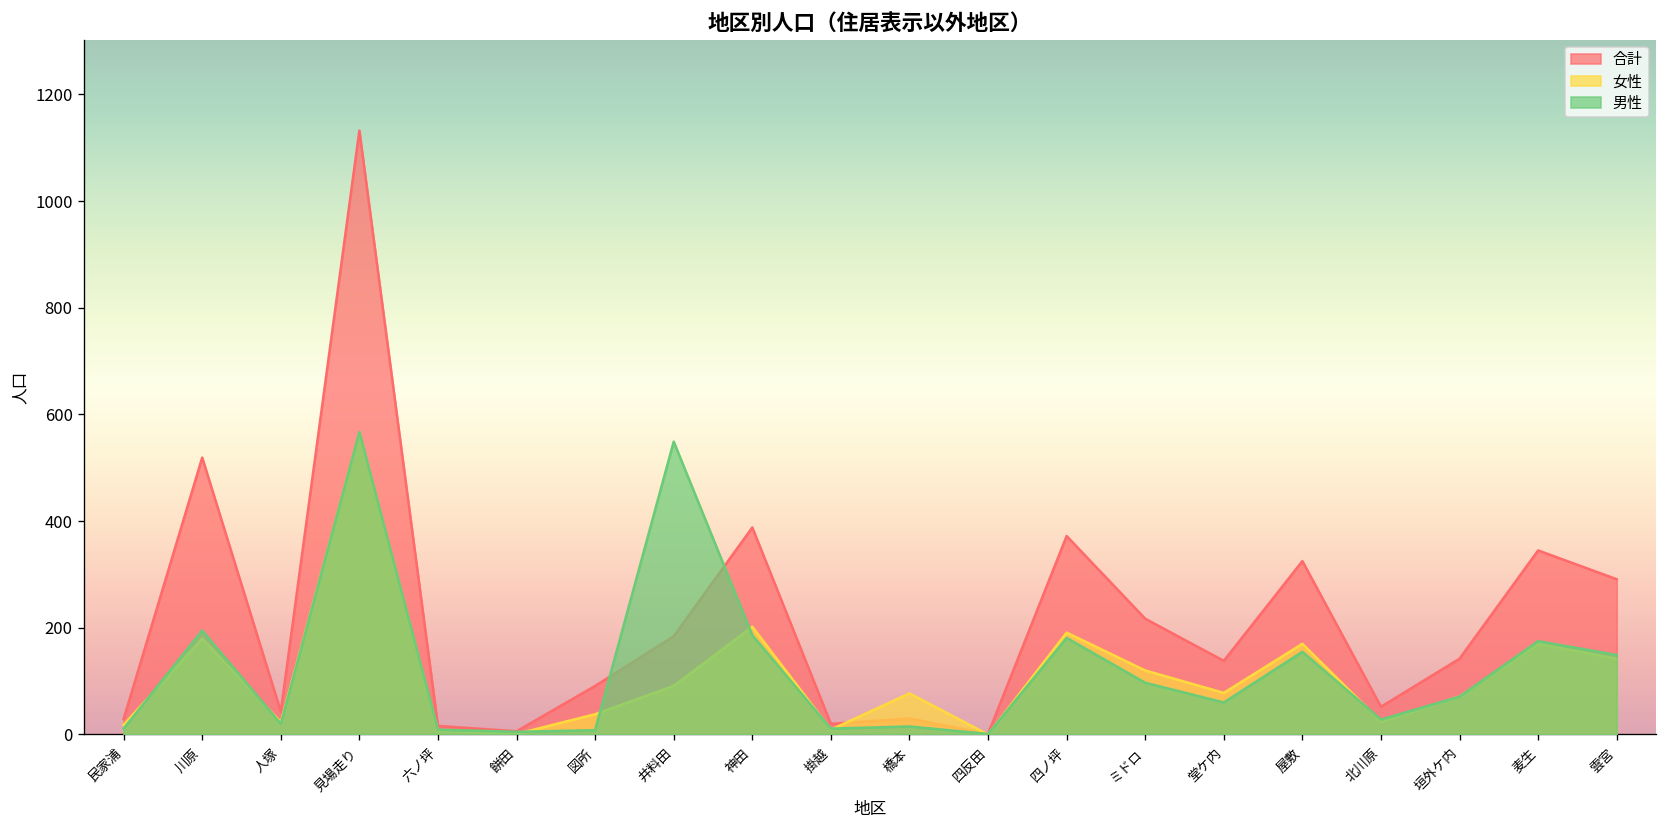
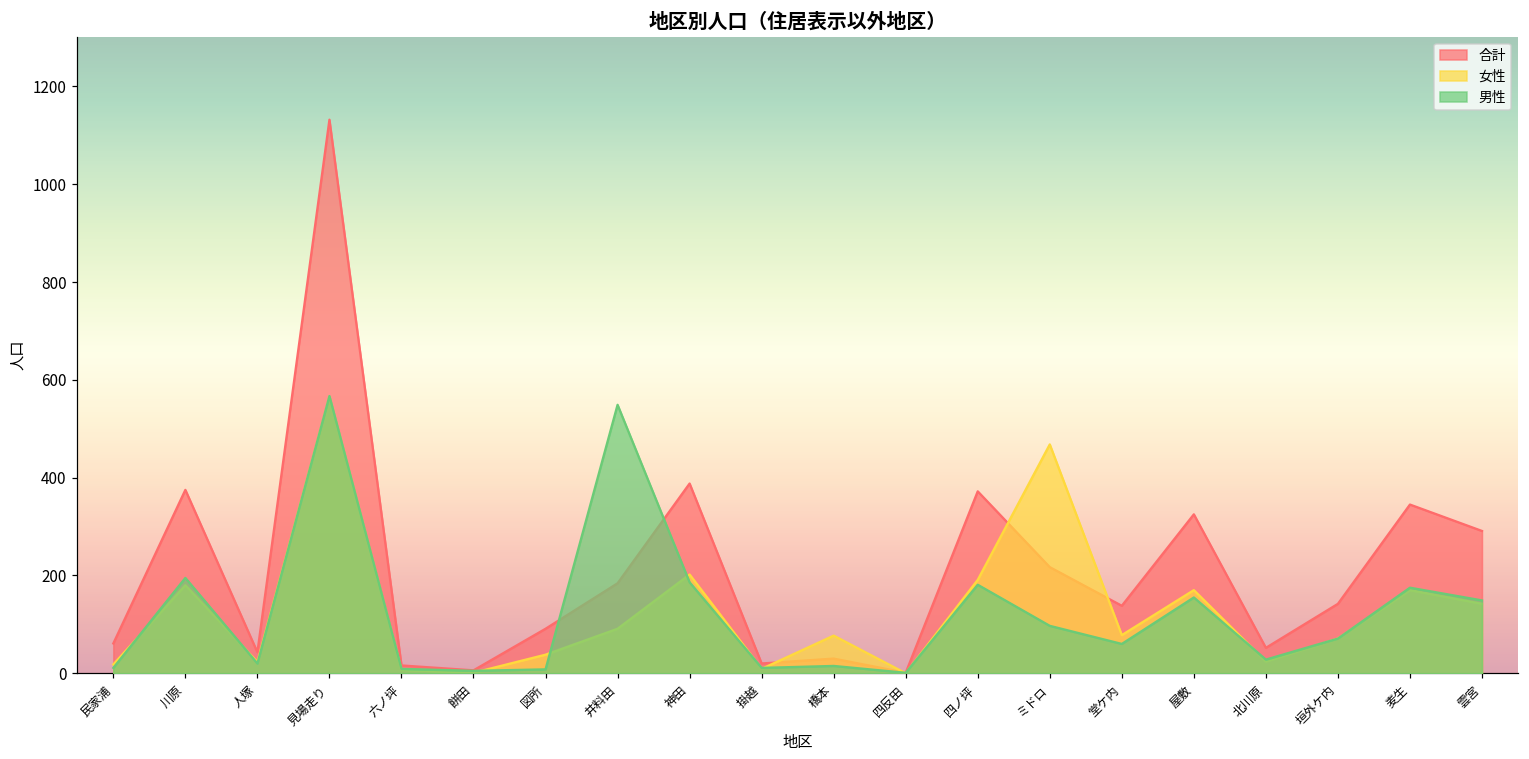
  {
    "合計": {
-     "民家浦": 30,
-     "川原": 520,
+     "民家浦": 60,
+     "川原": 380,
      "人塚": 40,
      "見場走り": 1130,
      "六ノ坪": 20,
      "図所": 90,
      "井料田": 180,
      "神田": 390,
      "掛越": 20,
      "橋本": 30,
      "四ノ坪": 370,
      "ミドロ": 220,
      "堂ケ内": 140,
      "屋敷": 330,
      "北川原": 50,
      "垣外ケ内": 140,
      "麦生": 350,
      "雲宮": 290
    },
    "女性": {
      "民家浦": 20,
      "川原": 180,
      "図所": 40,
      "井料田": 90,
      "神田": 200,
      "橋本": 80,
      "四ノ坪": 190,
-     "ミドロ": 120,
+     "ミドロ": 470,
      "堂ケ内": 80,
      "屋敷": 170,
      "雲宮": 140
    },
    "男性": {
      "民家浦": 10,
      "川原": 200,
      "図所": 10,
      "井料田": 550,
      "神田": 190,
      "橋本": 20,
      "四ノ坪": 180,
      "ミドロ": 100,
      "堂ケ内": 60,
      "屋敷": 160,
      "雲宮": 150
    }
  }
